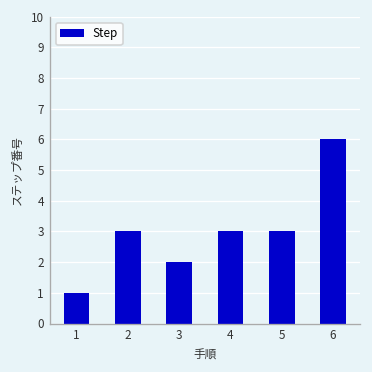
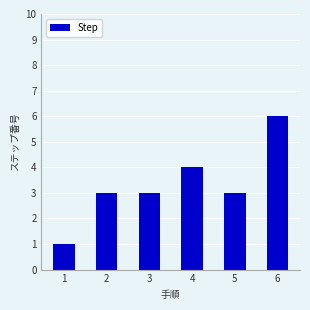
  {
    "1": 1,
    "2": 3,
-   "3": 2,
-   "4": 3,
+   "3": 3,
+   "4": 4,
    "5": 3,
    "6": 6
  }
